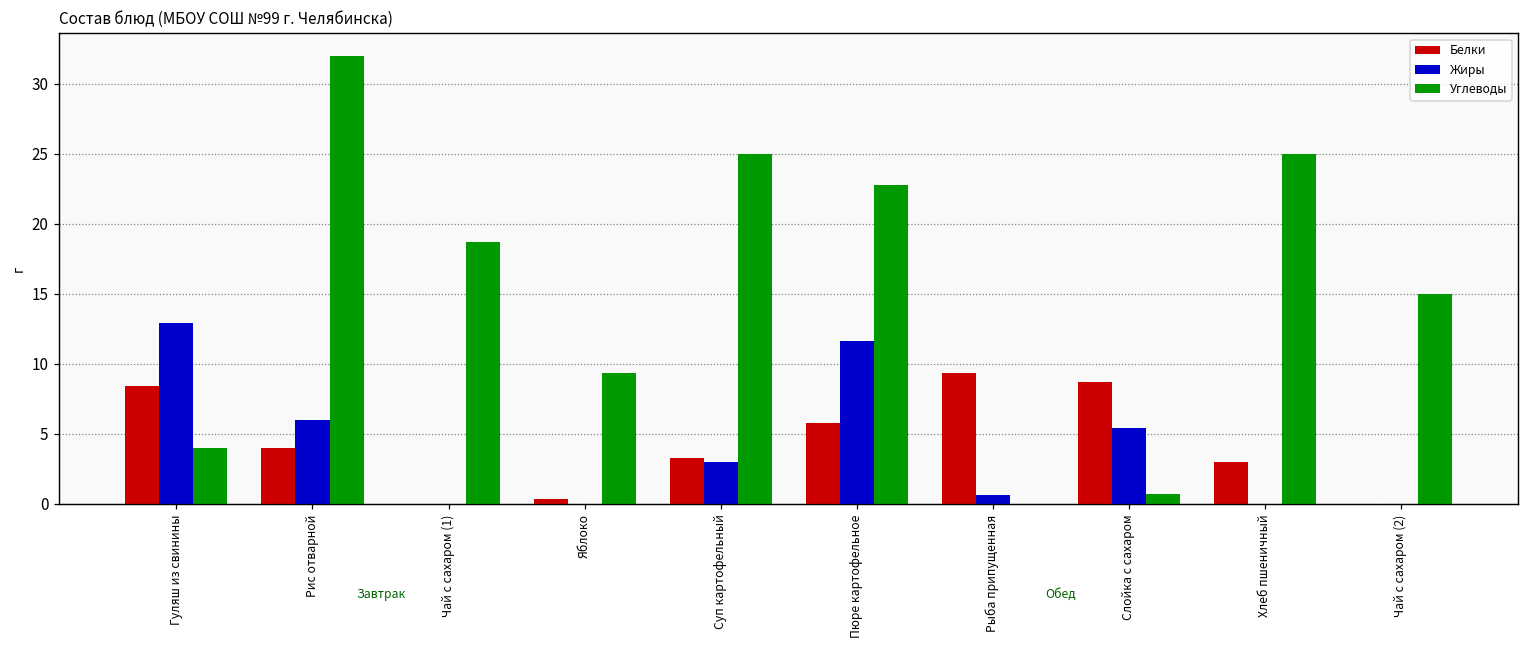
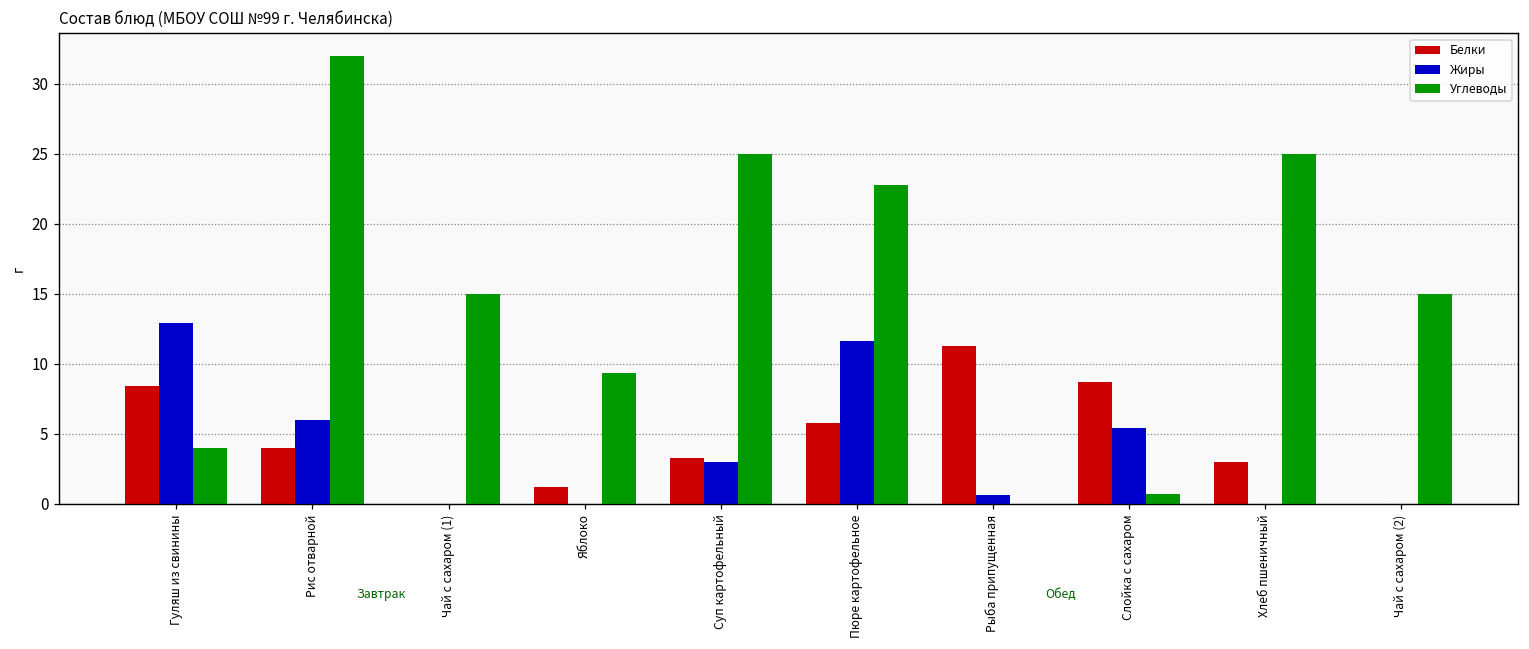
  {
    "Белки": {
      "Гуляш из свинины": 8.4,
      "Рис отварной": 4.0,
      "Чай с сахаром (1)": 0.0,
-     "Яблоко": 0.4,
+     "Яблоко": 1.2,
      "Суп картофельный": 3.3,
      "Пюре картофельное": 5.7,
-     "Рыба припущенная": 9.3,
+     "Рыба припущенная": 11.3,
      "Слойка с сахаром": 8.7,
      "Хлеб пшеничный": 3.0,
      "Чай с сахаром (2)": 0.0
    },
    "Жиры": {
      "Гуляш из свинины": 12.9,
      "Рис отварной": 6.0,
      "Чай с сахаром (1)": 0.0,
      "Яблоко": 0.0,
      "Суп картофельный": 3.0,
      "Пюре картофельное": 11.7,
      "Рыба припущенная": 0.6,
      "Слойка с сахаром": 5.4,
      "Хлеб пшеничный": 0.0,
      "Чай с сахаром (2)": 0.0
    },
    "Углеводы": {
      "Гуляш из свинины": 4.0,
      "Рис отварной": 32.0,
-     "Чай с сахаром (1)": 18.7,
+     "Чай с сахаром (1)": 15.0,
      "Яблоко": 9.4,
      "Суп картофельный": 25.0,
      "Пюре картофельное": 22.8,
      "Рыба припущенная": 0.0,
      "Слойка с сахаром": 0.7,
      "Хлеб пшеничный": 25.0,
      "Чай с сахаром (2)": 15.0
    }
  }
